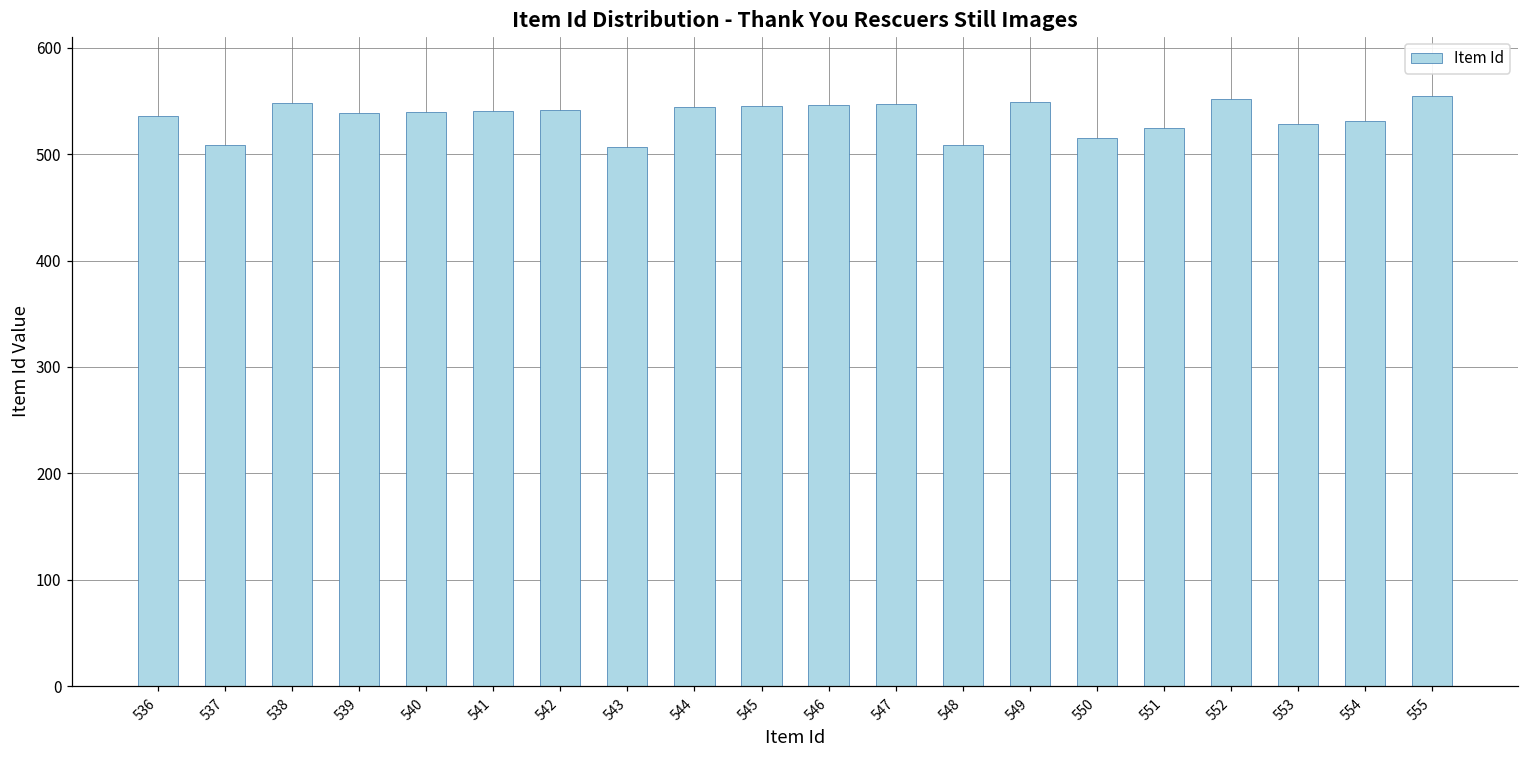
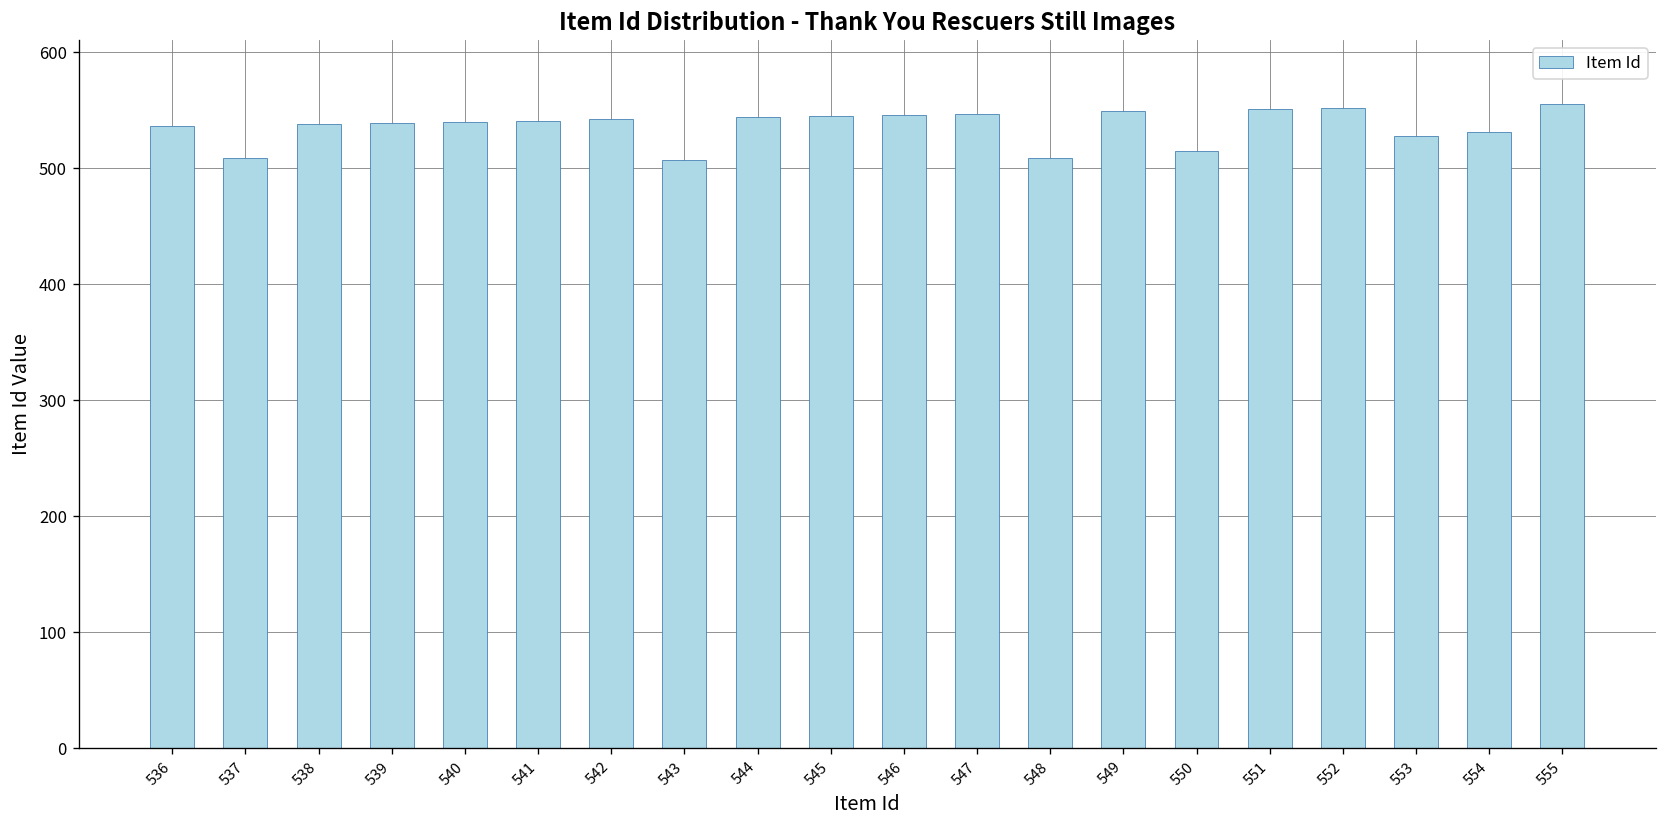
  {
    "536": 540,
    "537": 510,
-   "538": 550,
+   "538": 540,
    "539": 540,
    "540": 540,
    "541": 540,
    "542": 540,
    "543": 510,
    "544": 540,
    "545": 550,
    "546": 550,
    "547": 550,
    "548": 510,
    "549": 550,
    "550": 520,
-   "551": 530,
+   "551": 550,
    "552": 550,
    "553": 530,
    "554": 530,
    "555": 560
  }
